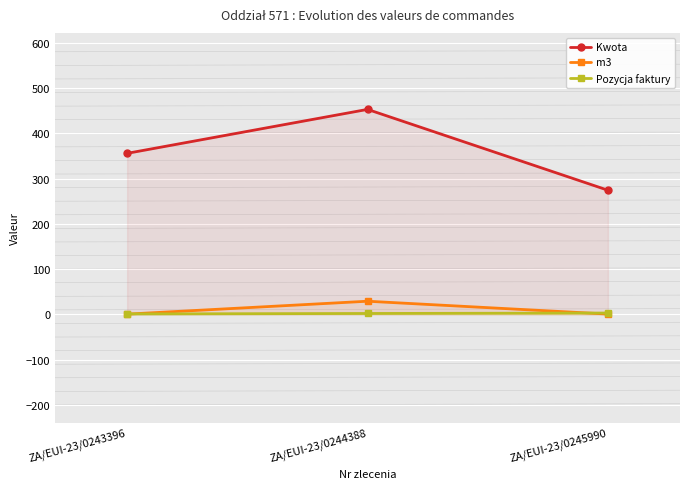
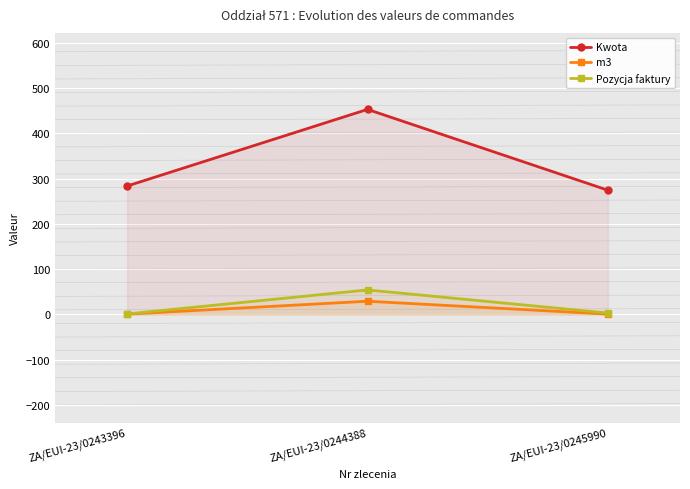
  {
    "Kwota": {
-     "ZA/EUI-23/0243396": 360,
+     "ZA/EUI-23/0243396": 280,
      "ZA/EUI-23/0244388": 450,
      "ZA/EUI-23/0245990": 270
    },
    "m3": {
      "ZA/EUI-23/0244388": 30
    },
    "Pozycja faktury": {
-     "ZA/EUI-23/0244388": 0
+     "ZA/EUI-23/0244388": 50
    }
  }
